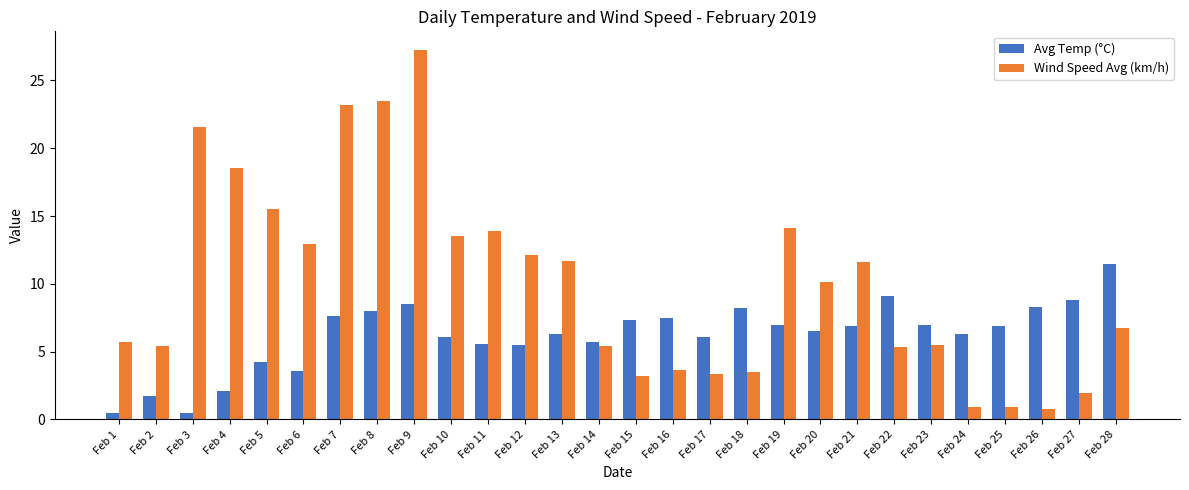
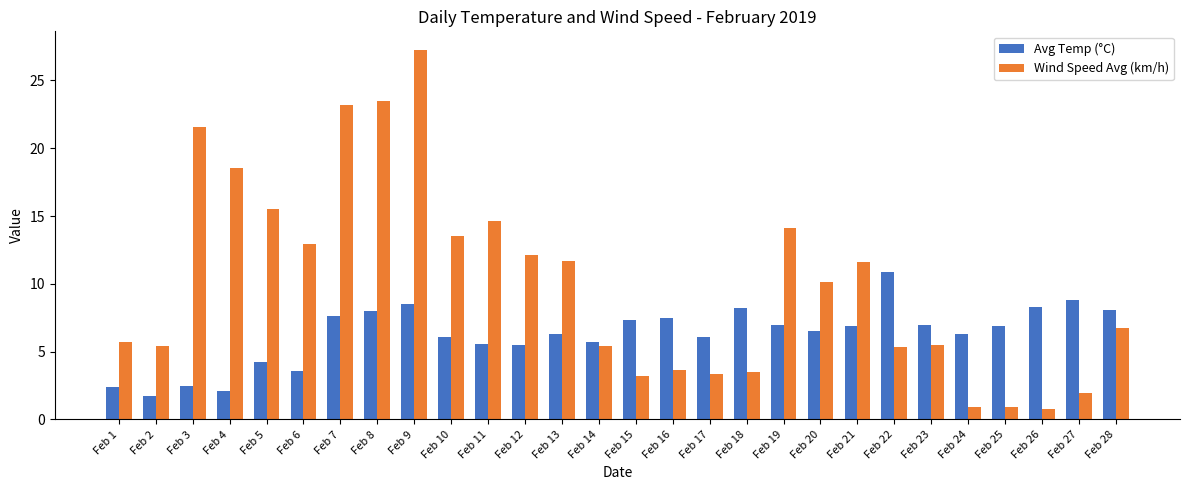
  {
    "Avg Temp (°C)": {
-     "Feb 1": 0.5,
+     "Feb 1": 2.4,
      "Feb 2": 1.7,
-     "Feb 3": 0.5,
+     "Feb 3": 2.5,
      "Feb 4": 2.1,
      "Feb 5": 4.2,
      "Feb 6": 3.6,
      "Feb 7": 7.6,
      "Feb 8": 8.0,
      "Feb 9": 8.5,
      "Feb 10": 6.1,
      "Feb 11": 5.6,
      "Feb 12": 5.5,
      "Feb 13": 6.3,
      "Feb 14": 5.7,
      "Feb 15": 7.3,
      "Feb 16": 7.5,
      "Feb 17": 6.1,
      "Feb 18": 8.2,
      "Feb 19": 7.0,
      "Feb 20": 6.5,
      "Feb 21": 6.9,
-     "Feb 22": 9.1,
+     "Feb 22": 10.9,
      "Feb 23": 7.0,
      "Feb 24": 6.3,
      "Feb 25": 6.9,
      "Feb 26": 8.3,
      "Feb 27": 8.8,
-     "Feb 28": 11.5
+     "Feb 28": 8.1
    },
    "Wind Speed Avg (km/h)": {
      "Feb 1": 5.7,
      "Feb 2": 5.4,
      "Feb 3": 21.5,
      "Feb 4": 18.5,
      "Feb 5": 15.5,
      "Feb 6": 13.0,
      "Feb 7": 23.2,
      "Feb 8": 23.5,
      "Feb 9": 27.3,
      "Feb 10": 13.5,
-     "Feb 11": 13.9,
+     "Feb 11": 14.6,
      "Feb 12": 12.1,
      "Feb 13": 11.7,
      "Feb 14": 5.4,
      "Feb 15": 3.2,
      "Feb 16": 3.6,
      "Feb 17": 3.3,
      "Feb 18": 3.5,
      "Feb 19": 14.1,
      "Feb 20": 10.1,
      "Feb 21": 11.6,
      "Feb 22": 5.3,
      "Feb 23": 5.5,
      "Feb 24": 0.9,
      "Feb 25": 0.9,
      "Feb 26": 0.7,
      "Feb 27": 1.9,
      "Feb 28": 6.8
    }
  }
